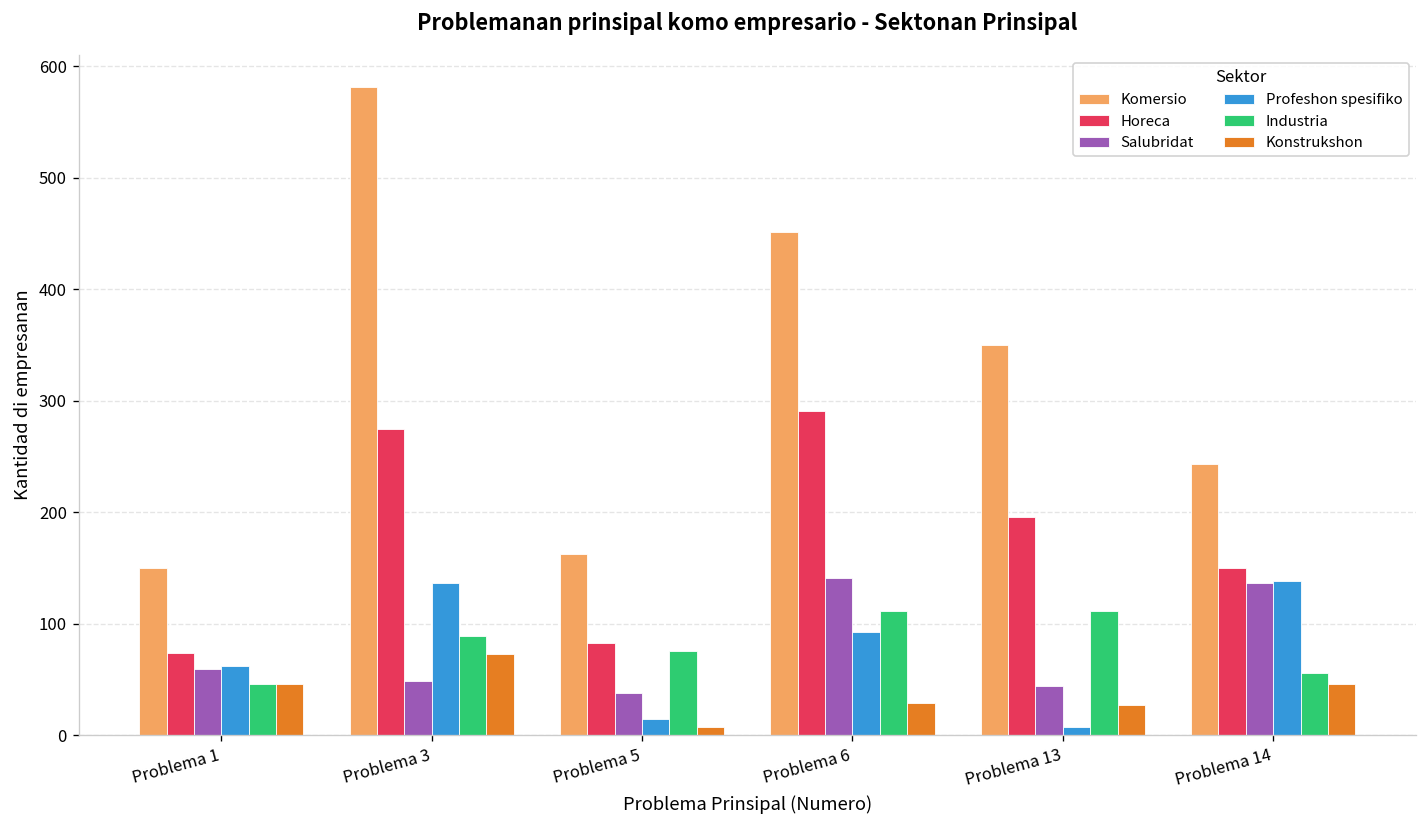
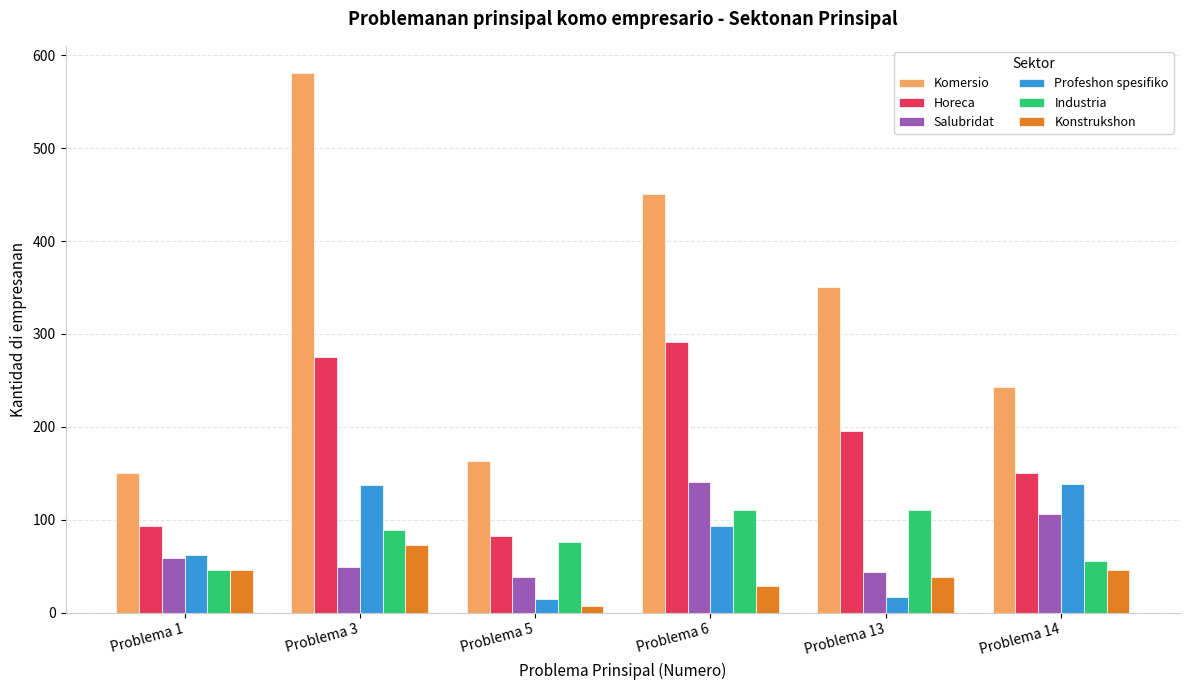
  {
    "Komersio": {
      "Problema 1": 150,
      "Problema 3": 580,
      "Problema 5": 160,
      "Problema 6": 450,
      "Problema 13": 350,
      "Problema 14": 240
    },
    "Horeca": {
-     "Problema 1": 70,
+     "Problema 1": 90,
      "Problema 3": 280,
      "Problema 5": 80,
      "Problema 6": 290,
      "Problema 13": 200,
      "Problema 14": 150
    },
    "Salubridat": {
      "Problema 1": 60,
      "Problema 3": 50,
      "Problema 5": 40,
      "Problema 6": 140,
      "Problema 13": 40,
-     "Problema 14": 140
+     "Problema 14": 110
    },
    "Profeshon spesifiko": {
      "Problema 1": 60,
      "Problema 3": 140,
      "Problema 5": 20,
      "Problema 6": 90,
-     "Problema 13": 10,
+     "Problema 13": 20,
      "Problema 14": 140
    },
    "Industria": {
      "Problema 1": 50,
      "Problema 3": 90,
      "Problema 5": 80,
      "Problema 6": 110,
      "Problema 13": 110,
      "Problema 14": 60
    },
    "Konstrukshon": {
      "Problema 1": 50,
      "Problema 3": 70,
      "Problema 5": 10,
      "Problema 6": 30,
-     "Problema 13": 30,
+     "Problema 13": 40,
      "Problema 14": 50
    }
  }
